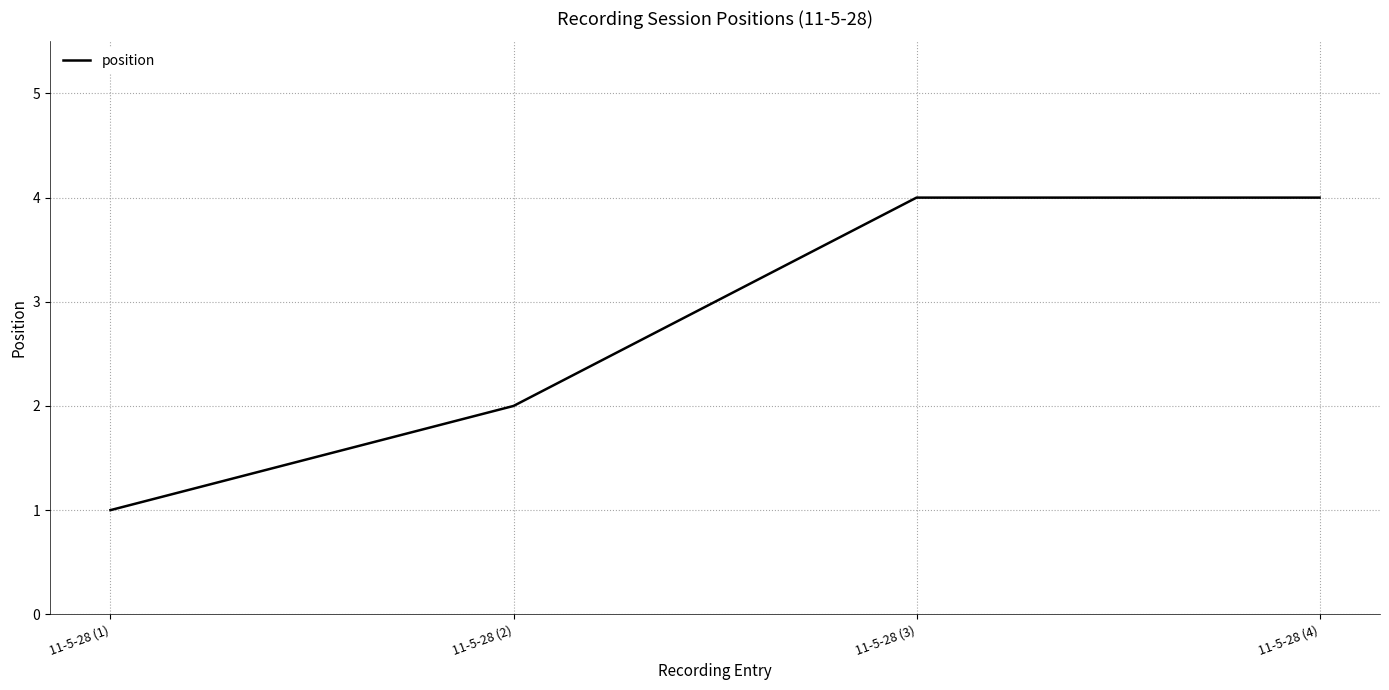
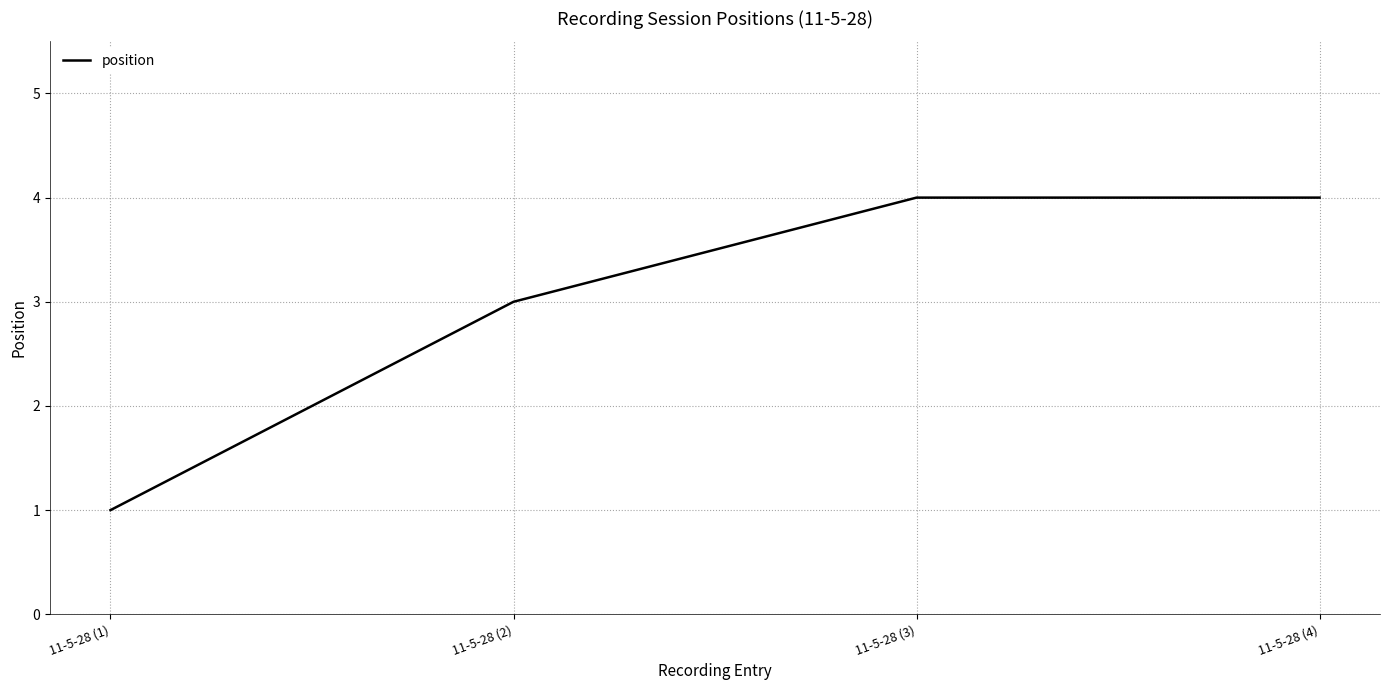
  {
    "11-5-28 (1)": 1,
-   "11-5-28 (2)": 2,
+   "11-5-28 (2)": 3,
    "11-5-28 (3)": 4,
    "11-5-28 (4)": 4
  }
